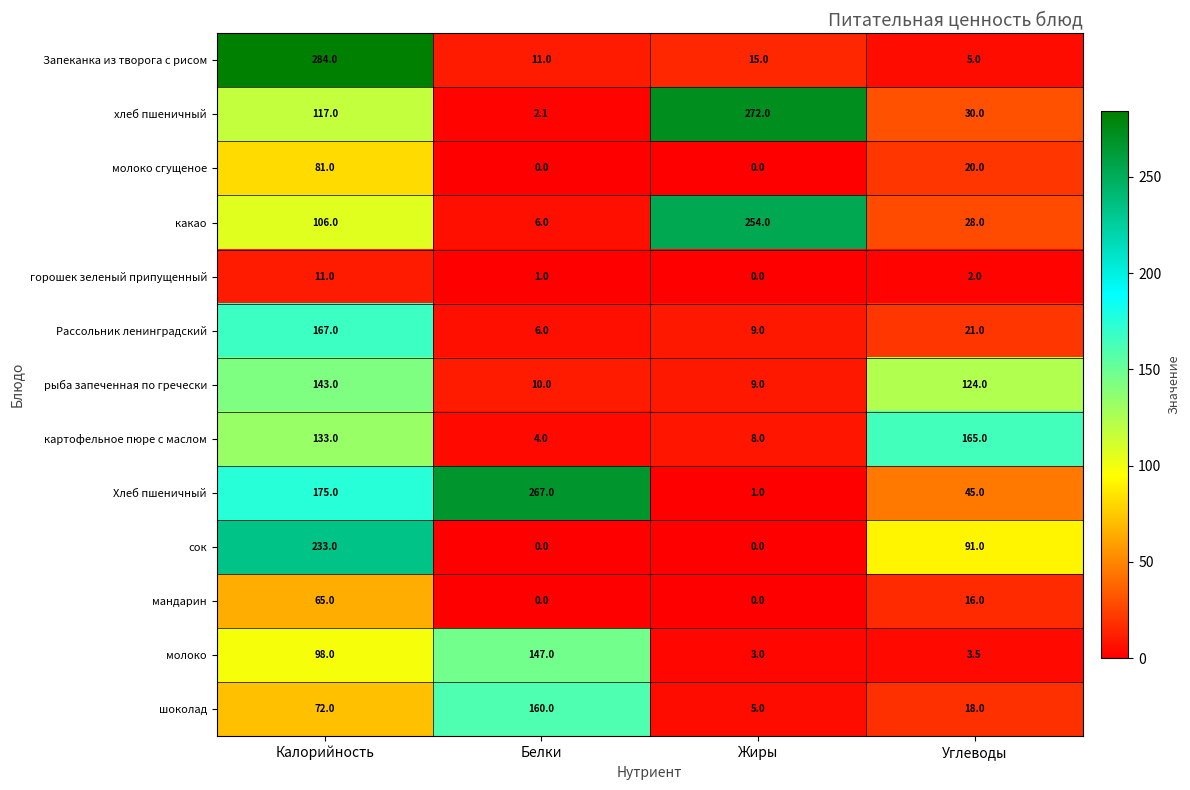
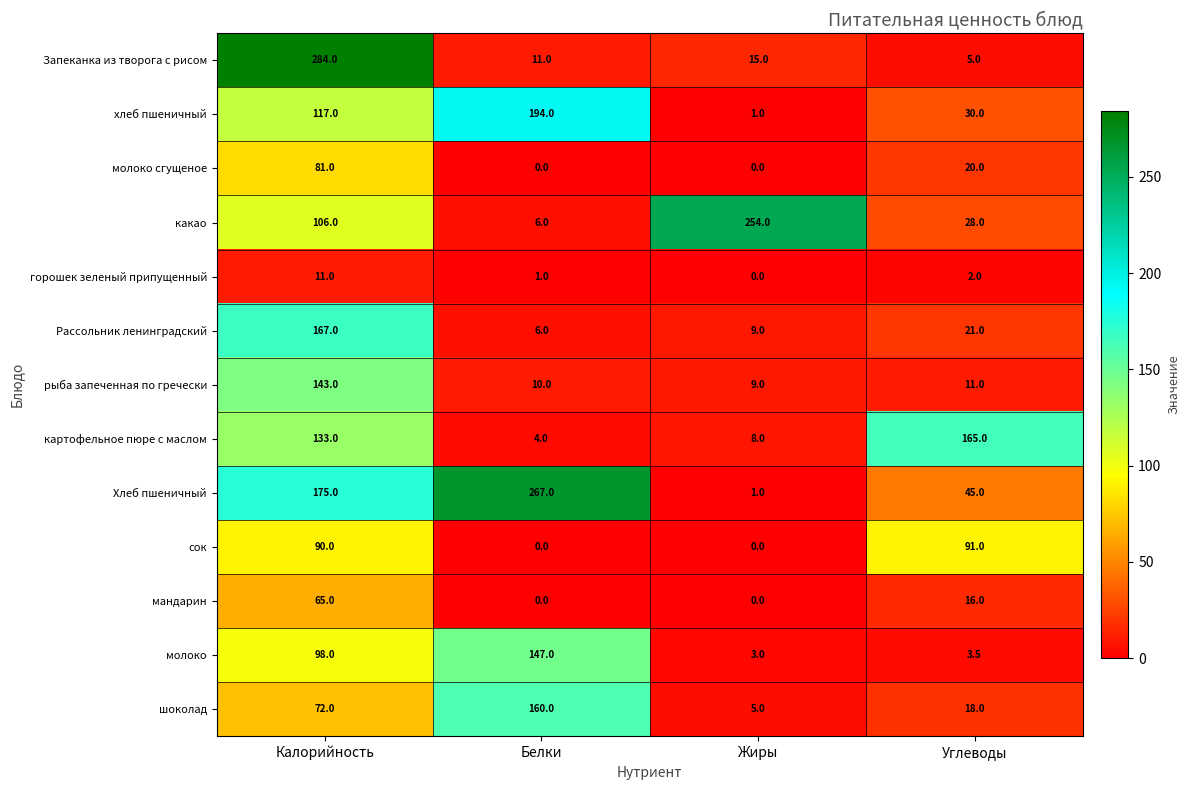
  {
    "Запеканка из творога с рисом": {
      "Калорийность": 284.0,
      "Белки": 11.0,
      "Жиры": 15.0,
      "Углеводы": 5.0
    },
    "хлеб пшеничный": {
      "Калорийность": 117.0,
-     "Белки": 2.1,
-     "Жиры": 272.0,
+     "Белки": 194.0,
+     "Жиры": 1.0,
      "Углеводы": 30.0
    },
    "молоко сгущеное": {
      "Калорийность": 81.0,
      "Белки": 0.0,
      "Жиры": 0.0,
      "Углеводы": 20.0
    },
    "какао": {
      "Калорийность": 106.0,
      "Белки": 6.0,
      "Жиры": 254.0,
      "Углеводы": 28.0
    },
    "горошек зеленый припущенный": {
      "Калорийность": 11.0,
      "Белки": 1.0,
      "Жиры": 0.0,
      "Углеводы": 2.0
    },
    "Рассольник ленинградский": {
      "Калорийность": 167.0,
      "Белки": 6.0,
      "Жиры": 9.0,
      "Углеводы": 21.0
    },
    "рыба запеченная по гречески": {
      "Калорийность": 143.0,
      "Белки": 10.0,
      "Жиры": 9.0,
-     "Углеводы": 124.0
+     "Углеводы": 11.0
    },
    "картофельное пюре с маслом": {
      "Калорийность": 133.0,
      "Белки": 4.0,
      "Жиры": 8.0,
      "Углеводы": 165.0
    },
    "Хлеб пшеничный": {
      "Калорийность": 175.0,
      "Белки": 267.0,
      "Жиры": 1.0,
      "Углеводы": 45.0
    },
    "сок": {
-     "Калорийность": 233.0,
+     "Калорийность": 90.0,
      "Белки": 0.0,
      "Жиры": 0.0,
      "Углеводы": 91.0
    },
    "мандарин": {
      "Калорийность": 65.0,
      "Белки": 0.0,
      "Жиры": 0.0,
      "Углеводы": 16.0
    },
    "молоко": {
      "Калорийность": 98.0,
      "Белки": 147.0,
      "Жиры": 3.0,
      "Углеводы": 3.5
    },
    "шоколад": {
      "Калорийность": 72.0,
      "Белки": 160.0,
      "Жиры": 5.0,
      "Углеводы": 18.0
    }
  }
